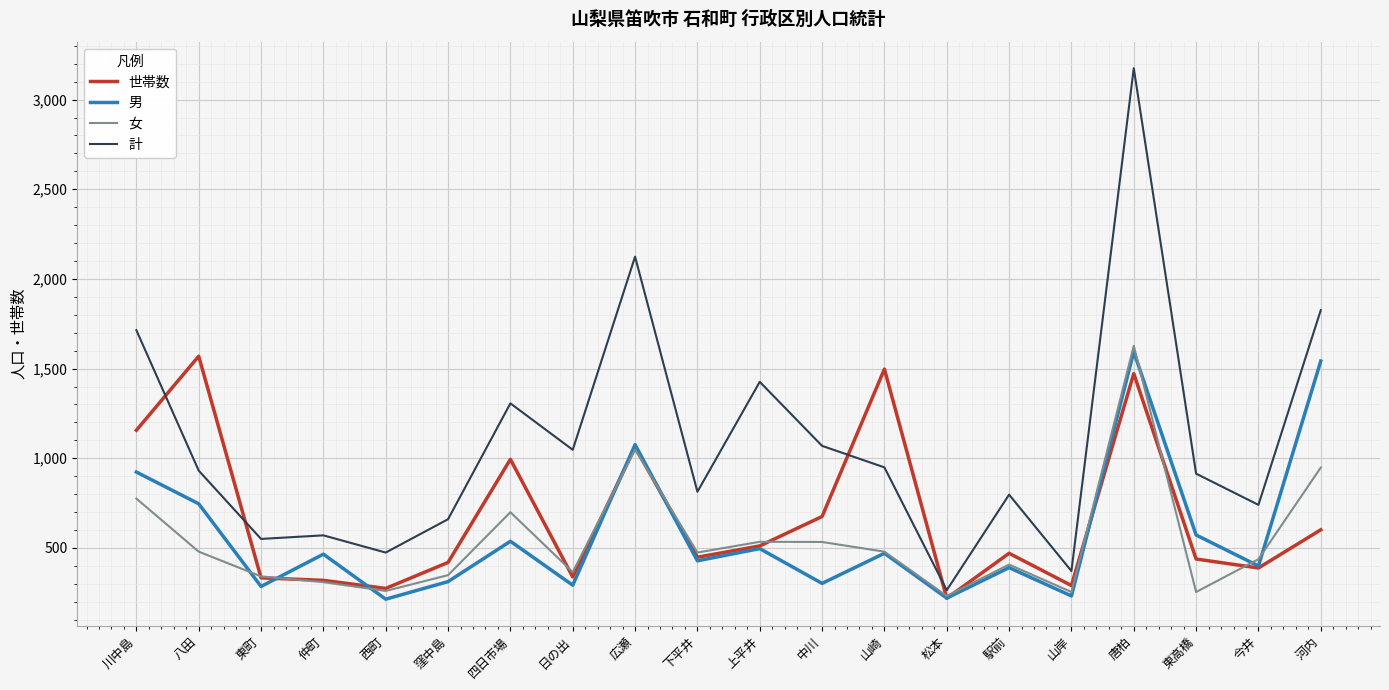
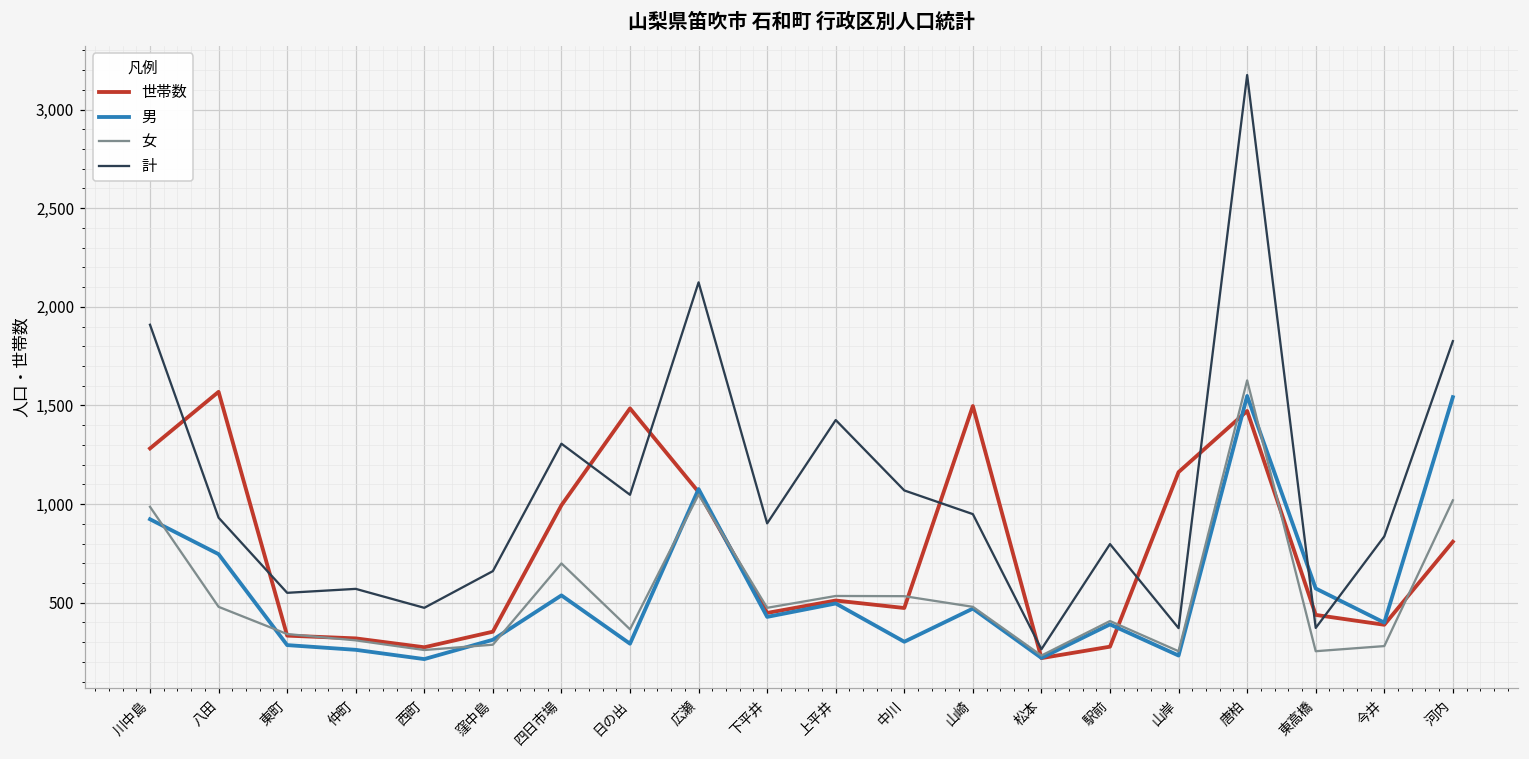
  {
    "世帯数": {
-     "川中島": "1,160",
+     "川中島": "1,280",
      "八田": "1,570",
-     "窪中島": "420",
+     "窪中島": "350",
      "四日市場": "990",
-     "日の出": "340",
+     "日の出": "1,490",
      "下平井": "450",
      "上平井": "510",
-     "中川": "680",
+     "中川": "470",
      "山崎": "1,500",
-     "駅前": "470",
-     "山岸": "290",
+     "駅前": "280",
+     "山岸": "1,160",
      "唐柏": "1,470",
      "東高橋": "440",
-     "河内": "600"
+     "河内": "810"
    },
    "男": {
      "川中島": "920",
      "八田": "750",
      "東町": "290",
-     "仲町": "470",
+     "仲町": "260",
      "西町": "210",
      "窪中島": "310",
      "四日市場": "540",
      "日の出": "290",
      "広瀬": "1,080",
      "下平井": "430",
      "上平井": "500",
      "中川": "300",
      "駅前": "390",
      "山岸": "230",
-     "唐柏": "1,590",
+     "唐柏": "1,550",
      "東高橋": "570",
      "河内": "1,540"
    },
    "女": {
-     "川中島": "780",
+     "川中島": "990",
      "八田": "480",
-     "窪中島": "350",
+     "窪中島": "290",
      "四日市場": "700",
      "日の出": "370",
      "下平井": "470",
      "上平井": "530",
      "中川": "530",
      "駅前": "410",
      "山岸": "250",
      "唐柏": "1,630",
      "東高橋": "250",
-     "今井": "440",
-     "河内": "950"
+     "今井": "280",
+     "河内": "1,020"
    },
    "計": {
-     "川中島": "1,710",
+     "川中島": "1,910",
      "八田": "930",
      "東町": "550",
      "仲町": "570",
      "西町": "470",
      "窪中島": "660",
      "四日市場": "1,310",
      "日の出": "1,050",
      "広瀬": "2,120",
-     "下平井": "810",
+     "下平井": "900",
      "上平井": "1,430",
      "中川": "1,070",
      "山崎": "950",
      "松本": "260",
      "駅前": "800",
      "山岸": "370",
      "唐柏": "3,180",
-     "東高橋": "910",
-     "今井": "740",
+     "東高橋": "370",
+     "今井": "840",
      "河内": "1,830"
    }
  }
